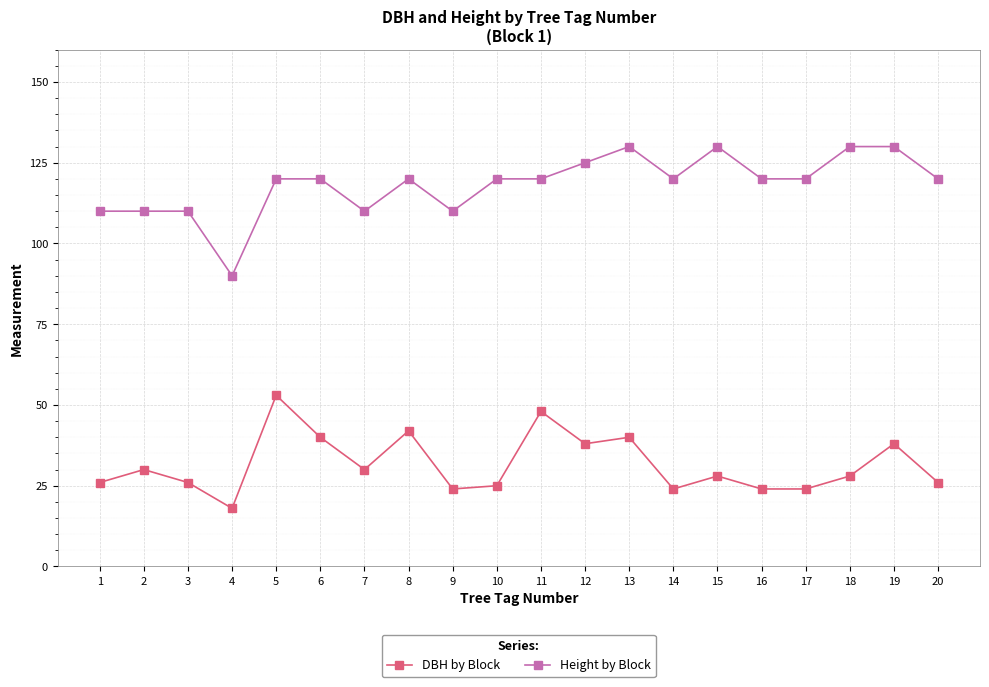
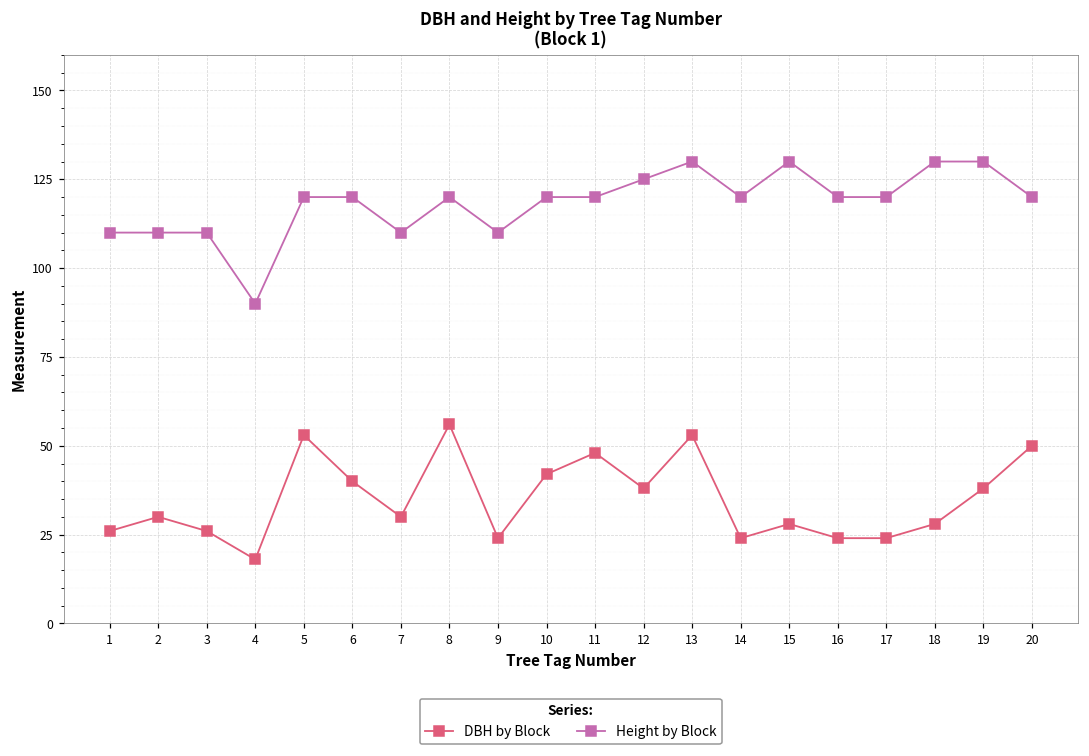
  {
    "DBH by Block": {
      "1": 26,
      "2": 30,
      "3": 26,
      "4": 18,
      "5": 53,
      "6": 40,
      "7": 30,
-     "8": 42,
+     "8": 56,
      "9": 24,
-     "10": 25,
+     "10": 42,
      "11": 48,
      "12": 38,
-     "13": 40,
+     "13": 53,
      "14": 24,
      "15": 28,
      "16": 24,
      "17": 24,
      "18": 28,
      "19": 38,
-     "20": 26
+     "20": 50
    },
    "Height by Block": {
      "1": 110,
      "2": 110,
      "3": 110,
      "4": 90,
      "5": 120,
      "6": 120,
      "7": 110,
      "8": 120,
      "9": 110,
      "10": 120,
      "11": 120,
      "12": 125,
      "13": 130,
      "14": 120,
      "15": 130,
      "16": 120,
      "17": 120,
      "18": 130,
      "19": 130,
      "20": 120
    }
  }
